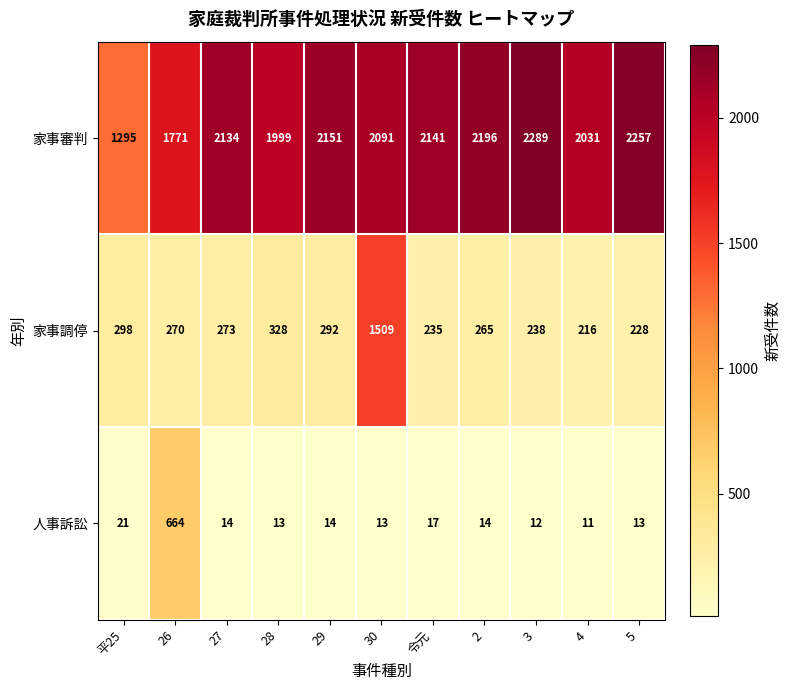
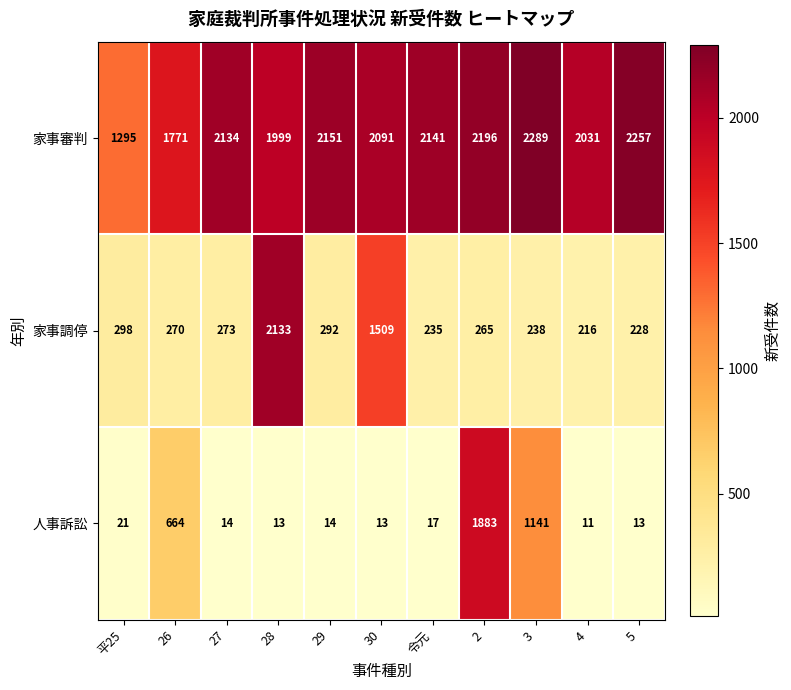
  {
    "家事審判": {
      "平25": 1295,
      "26": 1771,
      "27": 2134,
      "28": 1999,
      "29": 2151,
      "30": 2091,
      "令元": 2141,
      "2": 2196,
      "3": 2289,
      "4": 2031,
      "5": 2257
    },
    "家事調停": {
      "平25": 298,
      "26": 270,
      "27": 273,
-     "28": 328,
+     "28": 2133,
      "29": 292,
      "30": 1509,
      "令元": 235,
      "2": 265,
      "3": 238,
      "4": 216,
      "5": 228
    },
    "人事訴訟": {
      "平25": 21,
      "26": 664,
      "27": 14,
      "28": 13,
      "29": 14,
      "30": 13,
      "令元": 17,
-     "2": 14,
-     "3": 12,
+     "2": 1883,
+     "3": 1141,
      "4": 11,
      "5": 13
    }
  }
